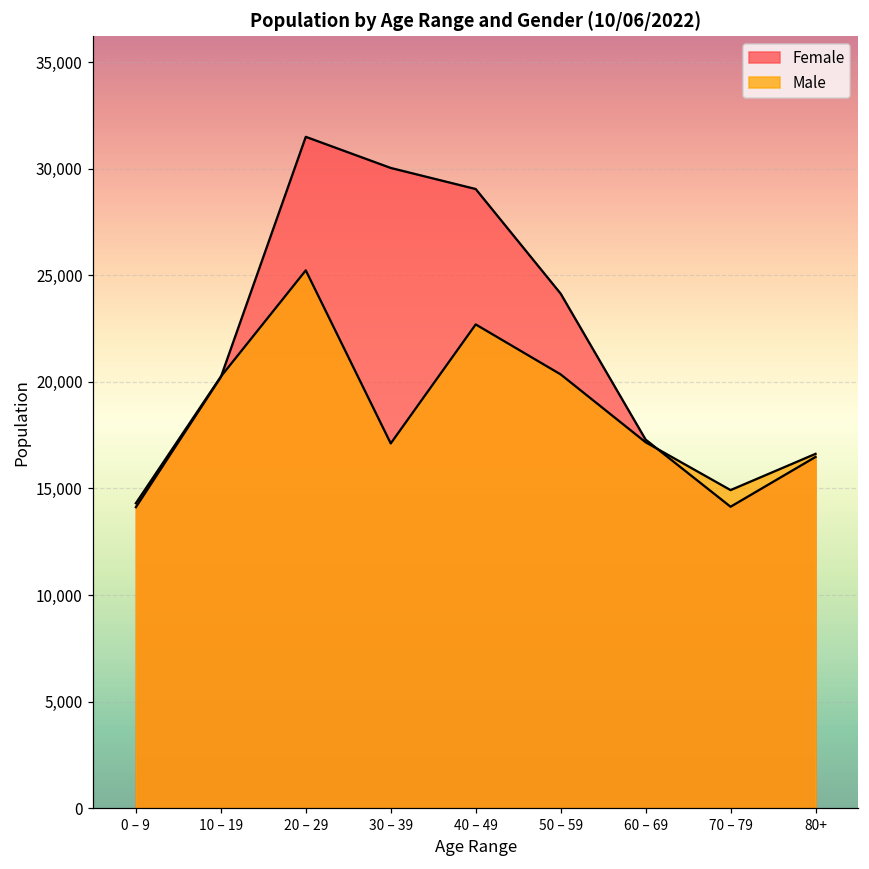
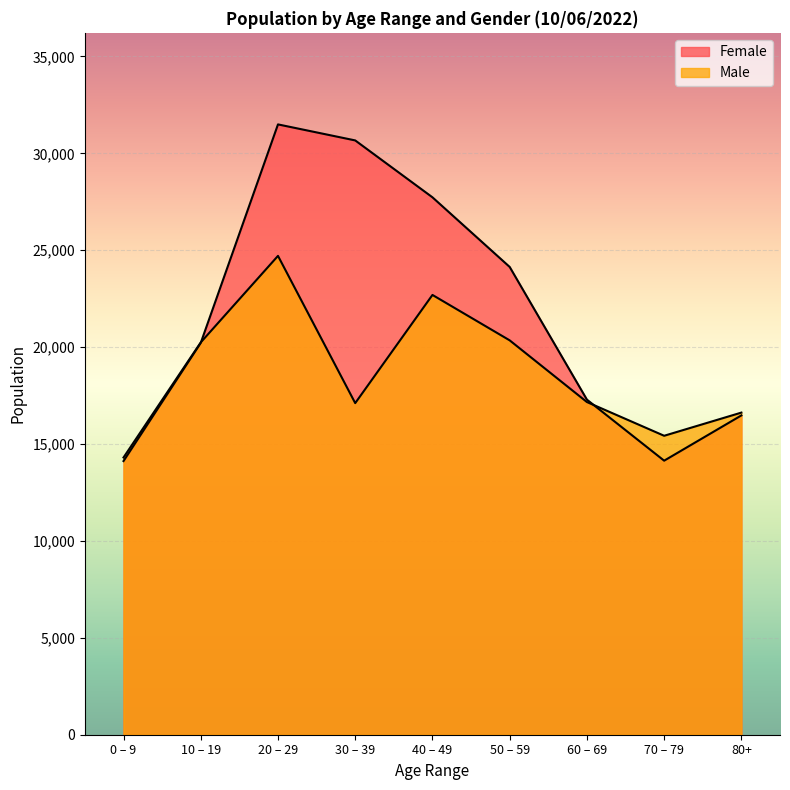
  {
    "Female": {
      "0 – 9": "14,100",
      "20 – 29": "31,500",
-     "30 – 39": "30,000",
-     "40 – 49": "29,000",
+     "30 – 39": "30,700",
+     "40 – 49": "27,700",
      "50 – 59": "24,100",
      "70 – 79": "14,100",
      "80+": "16,500"
    },
    "Male": {
      "0 – 9": "14,300",
-     "20 – 29": "25,200",
+     "20 – 29": "24,700",
      "30 – 39": "17,100",
      "40 – 49": "22,700",
      "50 – 59": "20,400",
-     "70 – 79": "14,900",
+     "70 – 79": "15,400",
      "80+": "16,600"
    }
  }
